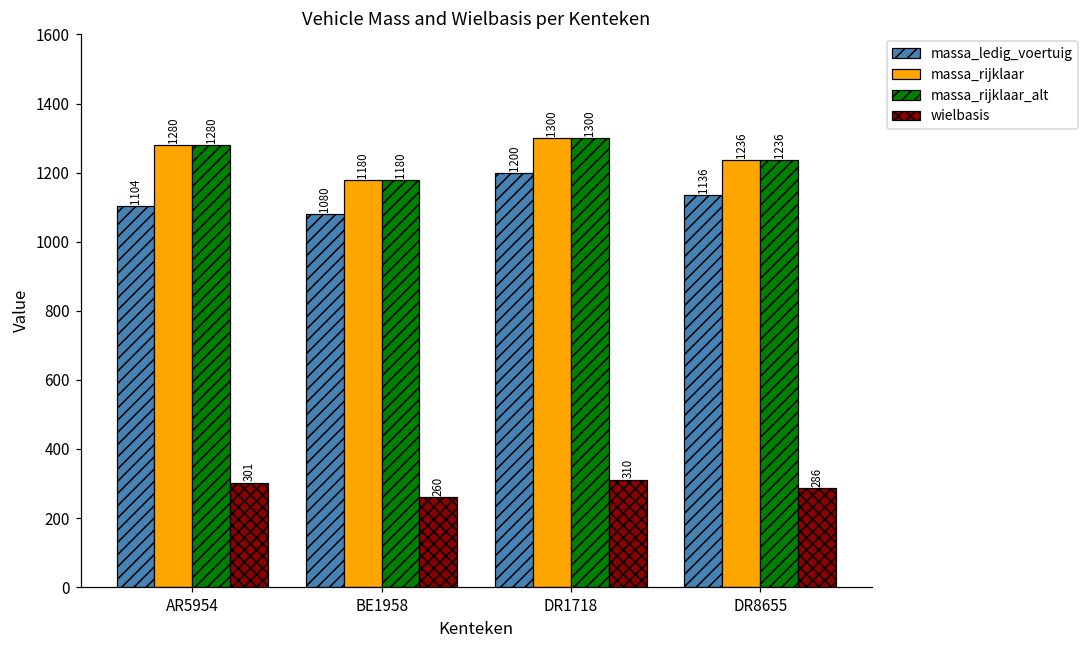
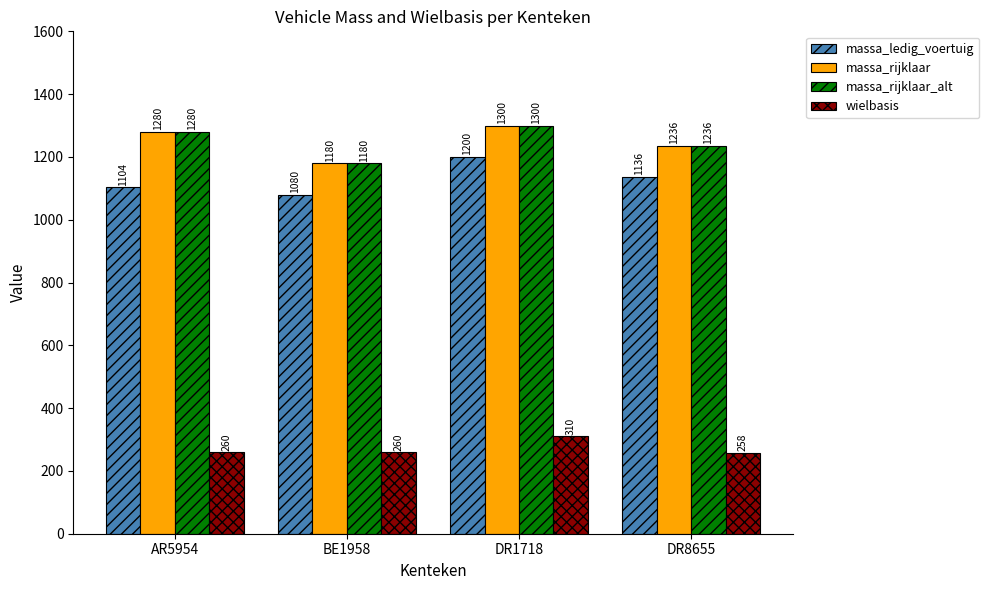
  {
    "massa_ledig_voertuig": {
      "AR5954": 1104,
      "BE1958": 1080,
      "DR1718": 1200,
      "DR8655": 1136
    },
    "massa_rijklaar": {
      "AR5954": 1280,
      "BE1958": 1180,
      "DR1718": 1300,
      "DR8655": 1236
    },
    "massa_rijklaar_alt": {
      "AR5954": 1280,
      "BE1958": 1180,
      "DR1718": 1300,
      "DR8655": 1236
    },
    "wielbasis": {
-     "AR5954": 301,
+     "AR5954": 260,
      "BE1958": 260,
      "DR1718": 310,
-     "DR8655": 286
+     "DR8655": 258
    }
  }
